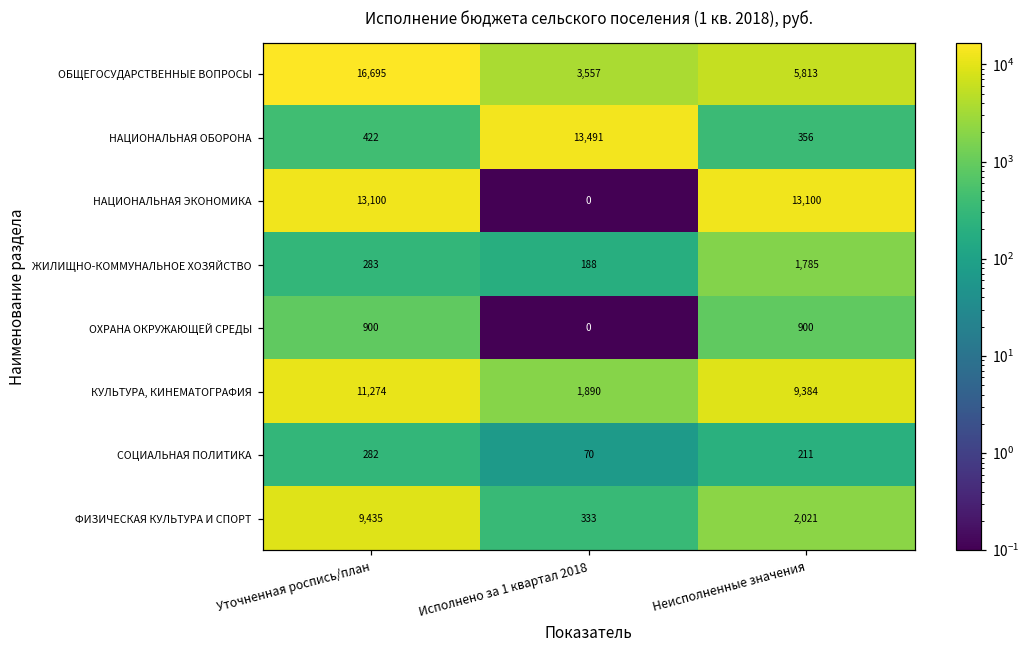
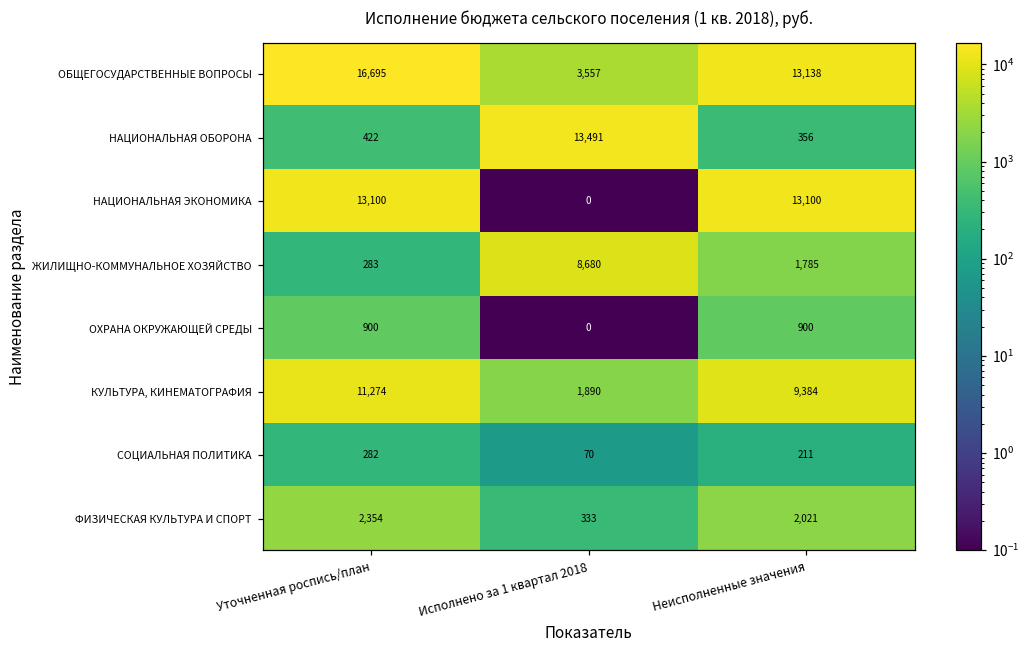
  {
    "ОБЩЕГОСУДАРСТВЕННЫЕ ВОПРОСЫ": {
      "Уточненная роспись/план": "16,695",
      "Исполнено за 1 квартал 2018": "3,557",
-     "Неисполненные значения": "5,813"
+     "Неисполненные значения": "13,138"
    },
    "НАЦИОНАЛЬНАЯ ОБОРОНА": {
      "Уточненная роспись/план": "422",
      "Исполнено за 1 квартал 2018": "13,491",
      "Неисполненные значения": "356"
    },
    "НАЦИОНАЛЬНАЯ ЭКОНОМИКА": {
      "Уточненная роспись/план": "13,100",
      "Исполнено за 1 квартал 2018": "0",
      "Неисполненные значения": "13,100"
    },
    "ЖИЛИЩНО-КОММУНАЛЬНОЕ ХОЗЯЙСТВО": {
      "Уточненная роспись/план": "283",
-     "Исполнено за 1 квартал 2018": "188",
+     "Исполнено за 1 квартал 2018": "8,680",
      "Неисполненные значения": "1,785"
    },
    "ОХРАНА ОКРУЖАЮЩЕЙ СРЕДЫ": {
      "Уточненная роспись/план": "900",
      "Исполнено за 1 квартал 2018": "0",
      "Неисполненные значения": "900"
    },
    "КУЛЬТУРА, КИНЕМАТОГРАФИЯ": {
      "Уточненная роспись/план": "11,274",
      "Исполнено за 1 квартал 2018": "1,890",
      "Неисполненные значения": "9,384"
    },
    "СОЦИАЛЬНАЯ ПОЛИТИКА": {
      "Уточненная роспись/план": "282",
      "Исполнено за 1 квартал 2018": "70",
      "Неисполненные значения": "211"
    },
    "ФИЗИЧЕСКАЯ КУЛЬТУРА И СПОРТ": {
-     "Уточненная роспись/план": "9,435",
+     "Уточненная роспись/план": "2,354",
      "Исполнено за 1 квартал 2018": "333",
      "Неисполненные значения": "2,021"
    }
  }
